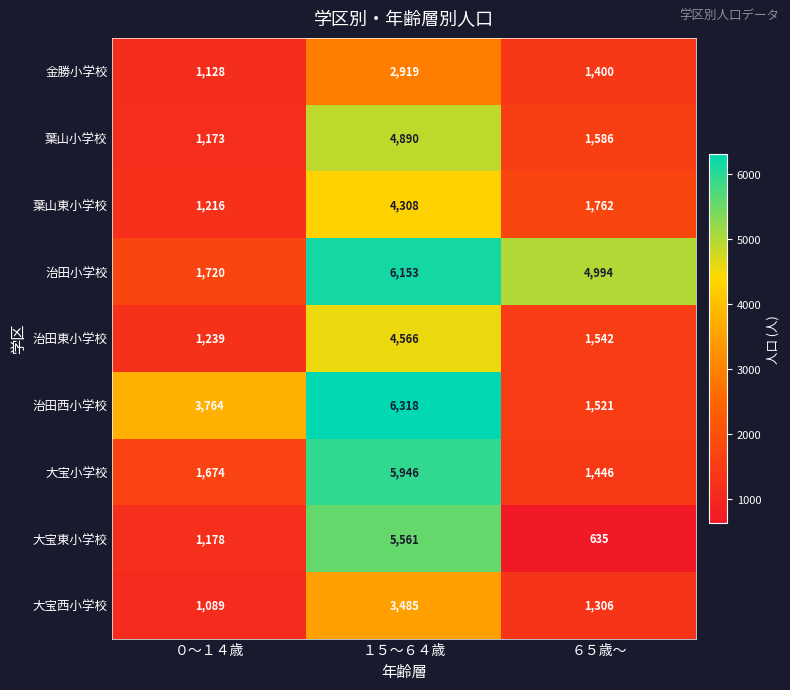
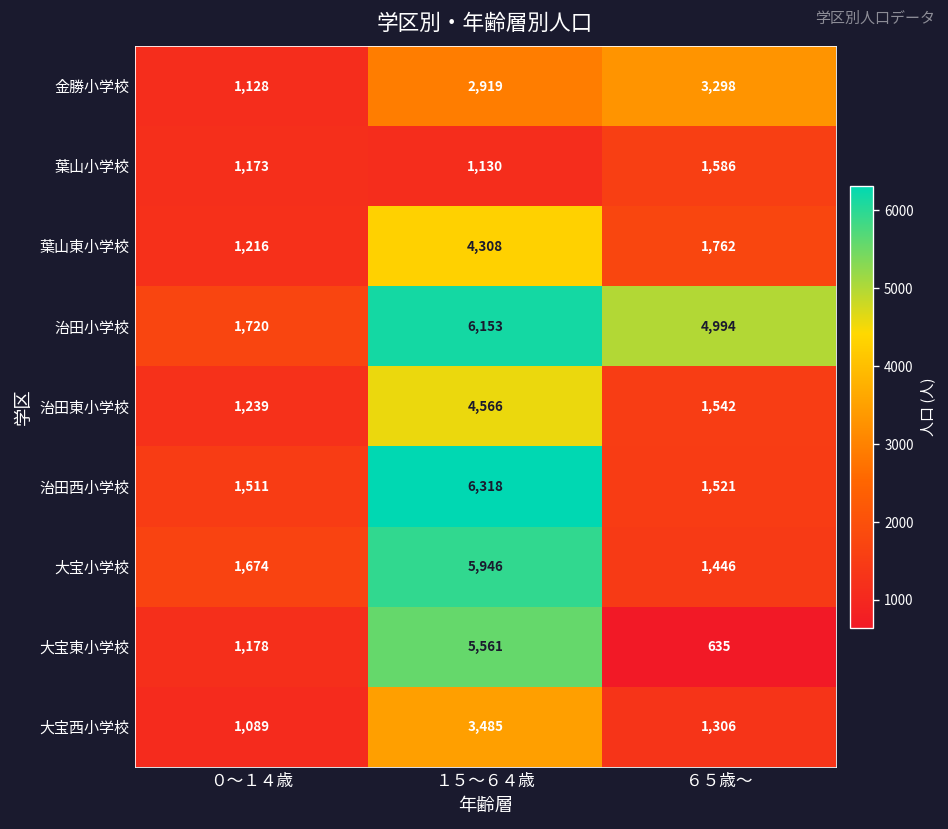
  {
    "金勝小学校": {
      "０～１４歳": "1,128",
      "１５～６４歳": "2,919",
-     "６５歳～": "1,400"
+     "６５歳～": "3,298"
    },
    "葉山小学校": {
      "０～１４歳": "1,173",
-     "１５～６４歳": "4,890",
+     "１５～６４歳": "1,130",
      "６５歳～": "1,586"
    },
    "葉山東小学校": {
      "０～１４歳": "1,216",
      "１５～６４歳": "4,308",
      "６５歳～": "1,762"
    },
    "治田小学校": {
      "０～１４歳": "1,720",
      "１５～６４歳": "6,153",
      "６５歳～": "4,994"
    },
    "治田東小学校": {
      "０～１４歳": "1,239",
      "１５～６４歳": "4,566",
      "６５歳～": "1,542"
    },
    "治田西小学校": {
-     "０～１４歳": "3,764",
+     "０～１４歳": "1,511",
      "１５～６４歳": "6,318",
      "６５歳～": "1,521"
    },
    "大宝小学校": {
      "０～１４歳": "1,674",
      "１５～６４歳": "5,946",
      "６５歳～": "1,446"
    },
    "大宝東小学校": {
      "０～１４歳": "1,178",
      "１５～６４歳": "5,561",
      "６５歳～": "635"
    },
    "大宝西小学校": {
      "０～１４歳": "1,089",
      "１５～６４歳": "3,485",
      "６５歳～": "1,306"
    }
  }
